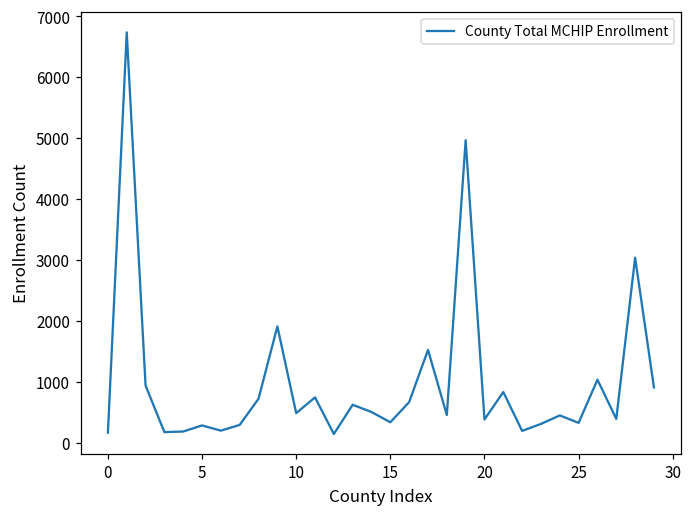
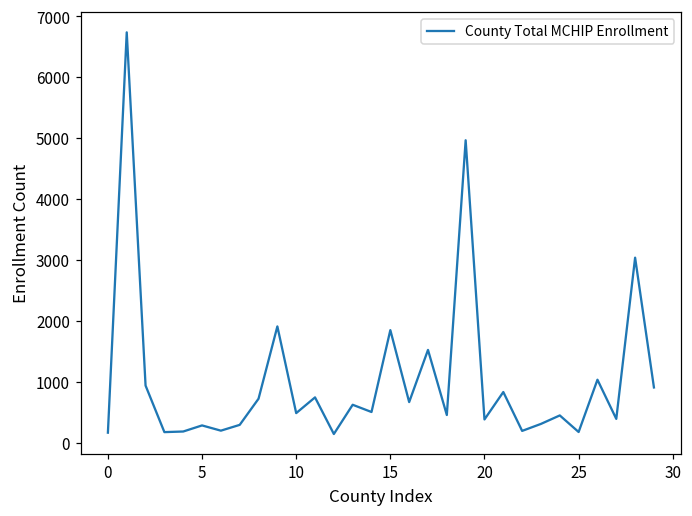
  {
    "0": 200,
    "5": 300,
    "10": 500,
-   "15": 300,
+   "15": 1900,
    "20": 400,
-   "25": 300
+   "25": 200
  }
